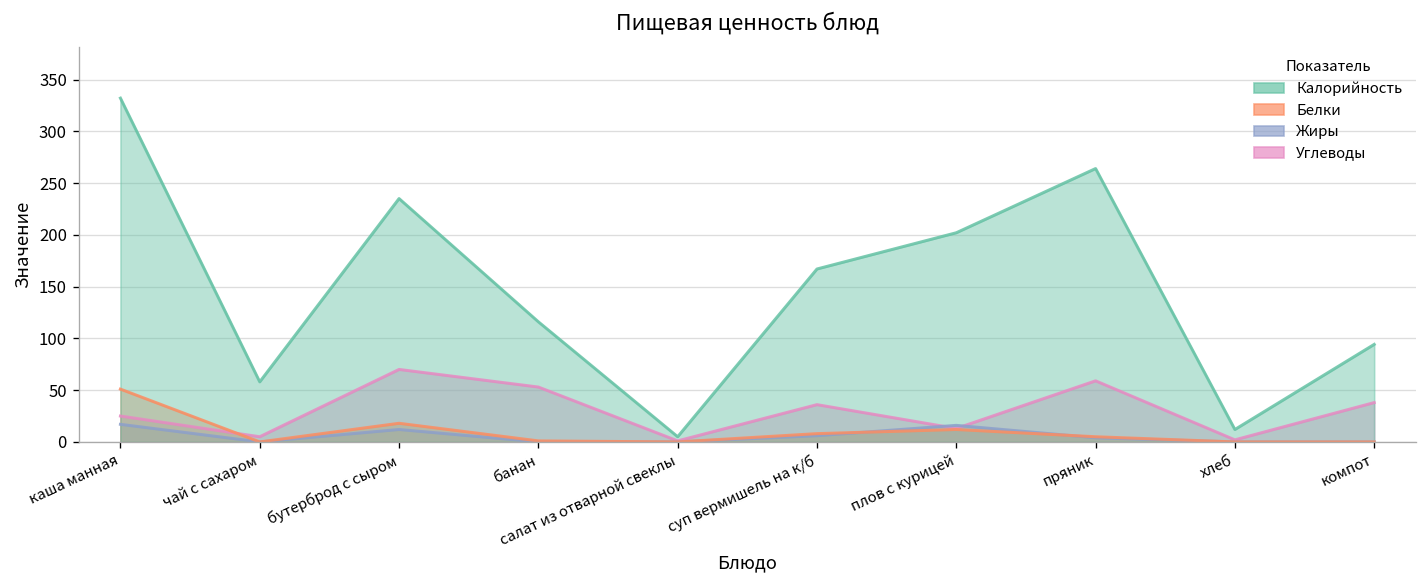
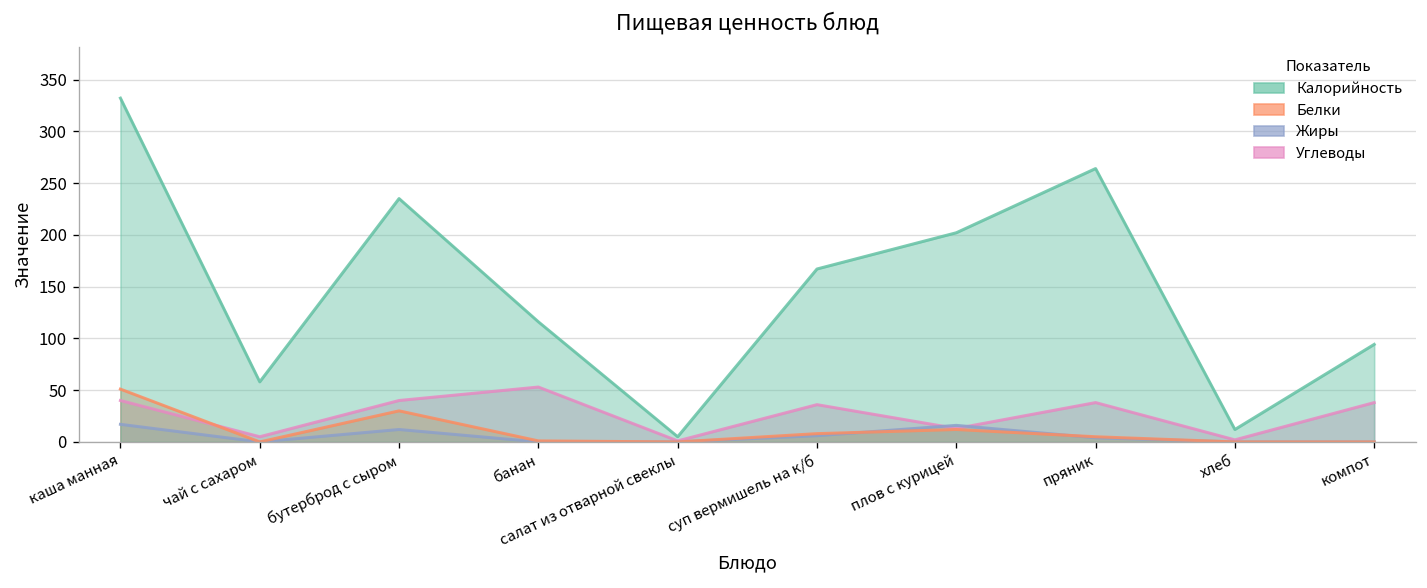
  {
    "Углеводы": {
-     "каша манная": 30,
+     "каша манная": 40,
      "чай с сахаром": 10,
-     "бутерброд с сыром": 70,
+     "бутерброд с сыром": 40,
      "банан": 50,
      "суп вермишель на к/б": 40,
-     "пряник": 60,
+     "пряник": 40,
      "компот": 40
    },
    "Белки": {
      "каша манная": 50,
-     "бутерброд с сыром": 20
+     "бутерброд с сыром": 30
    }
  }
